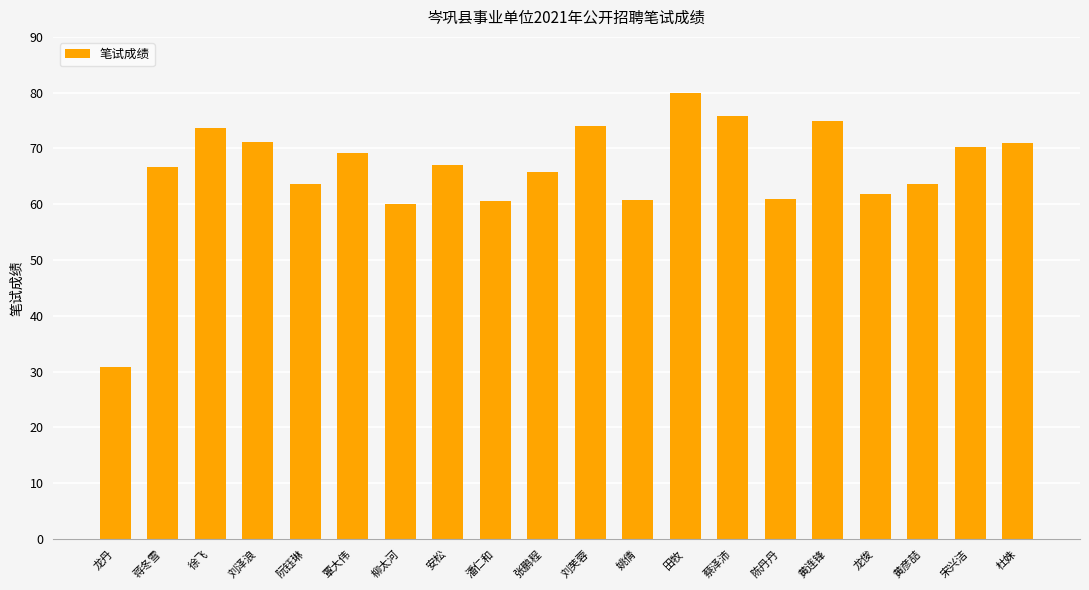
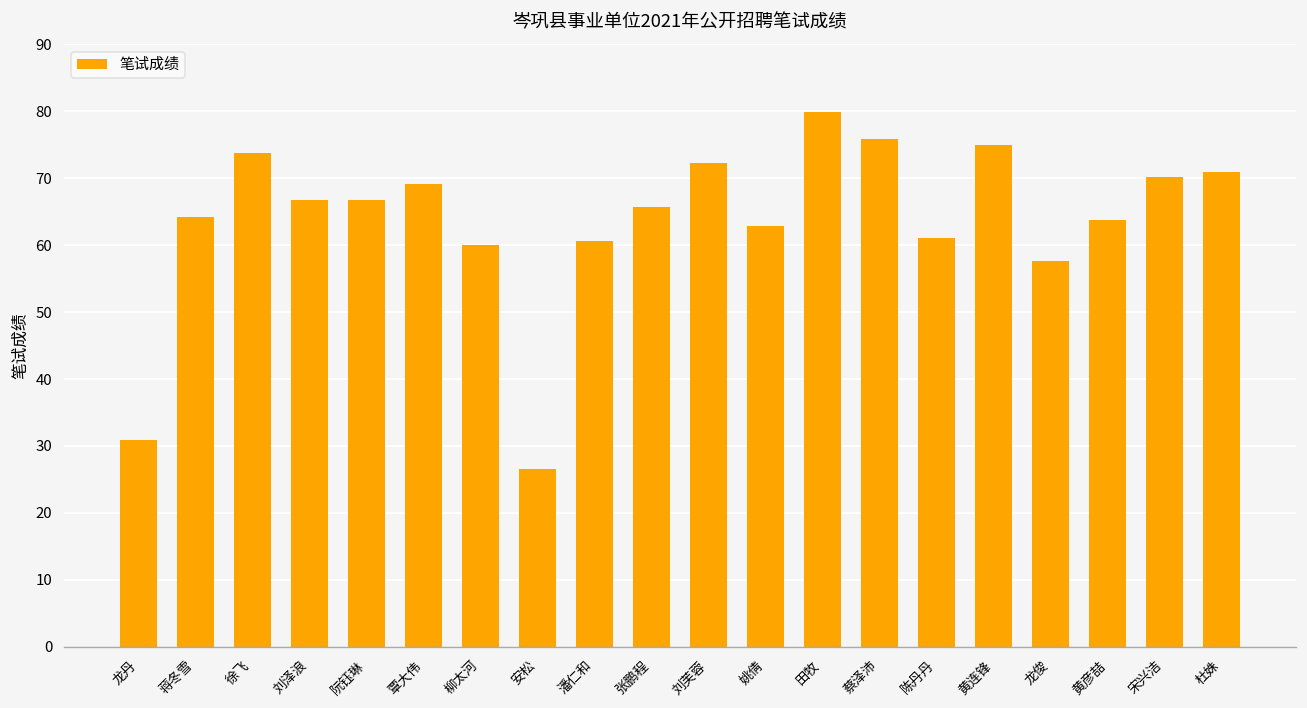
  {
    "龙丹": 31,
-   "蒋冬雪": 67,
+   "蒋冬雪": 64,
    "徐飞": 74,
-   "刘泽浪": 71,
-   "阮钰琳": 64,
+   "刘泽浪": 67,
+   "阮钰琳": 67,
    "覃大伟": 69,
    "柳太河": 60,
-   "安松": 67,
+   "安松": 27,
    "潘仁和": 61,
    "张鹏程": 66,
-   "刘芙蓉": 74,
-   "姚倩": 61,
+   "刘芙蓉": 72,
+   "姚倩": 63,
    "田牧": 80,
    "蔡泽沛": 76,
    "陈丹丹": 61,
    "黄连锋": 75,
-   "龙俊": 62,
+   "龙俊": 58,
    "黄彦喆": 64,
    "宋兴洁": 70,
    "杜姝": 71
  }
